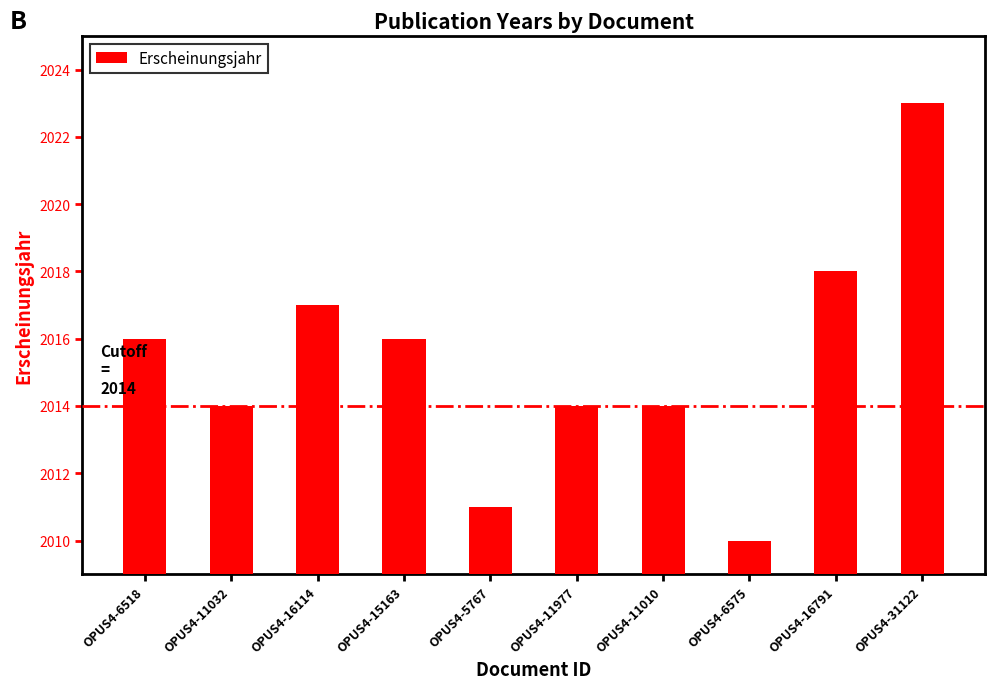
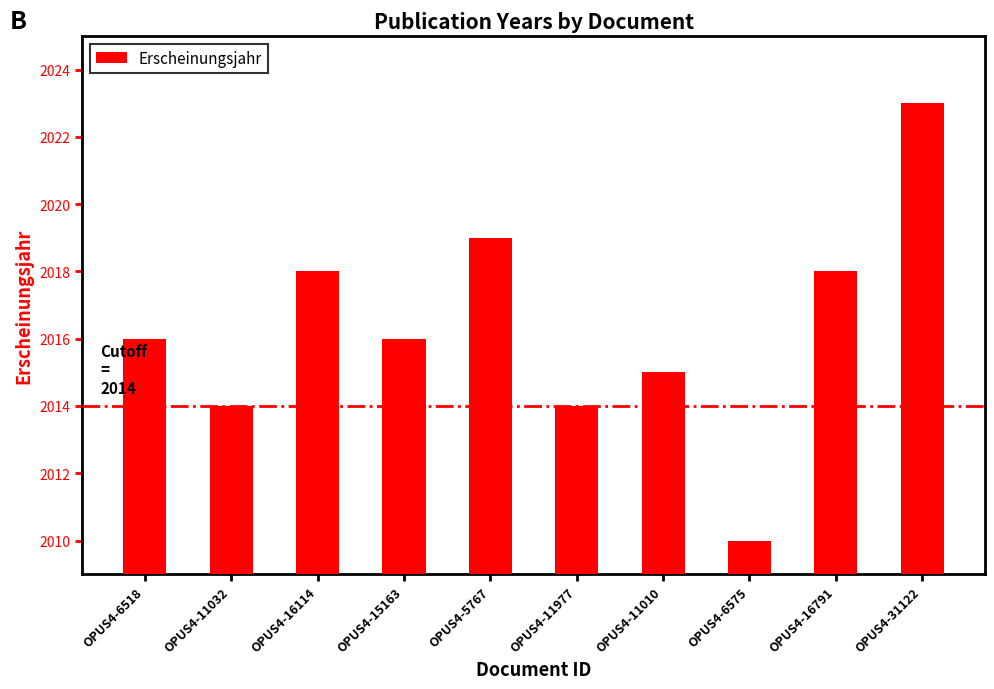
  {
    "OPUS4-11032": 2014,
-   "OPUS4-16114": 2017,
+   "OPUS4-16114": 2018,
    "OPUS4-15163": 2016,
-   "OPUS4-5767": 2011,
+   "OPUS4-5767": 2019,
    "OPUS4-11977": 2014,
-   "OPUS4-11010": 2014,
+   "OPUS4-11010": 2015,
    "OPUS4-6575": 2010,
    "OPUS4-16791": 2018,
    "OPUS4-31122": 2023
  }
